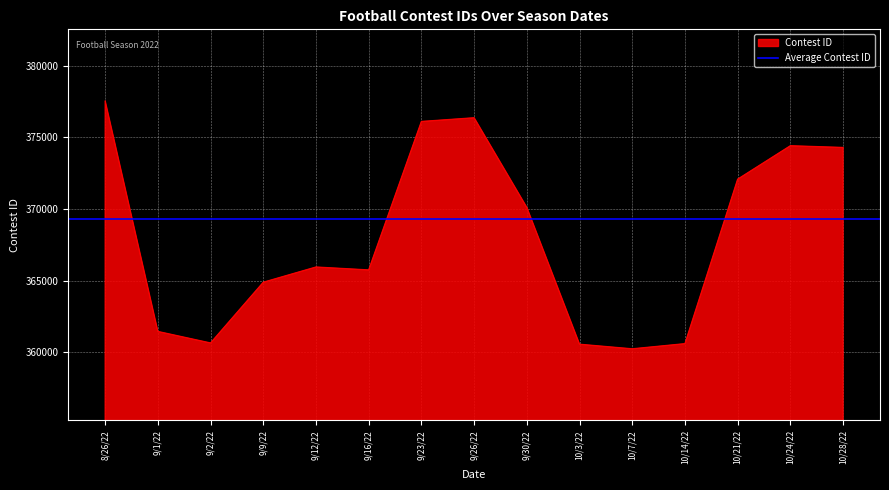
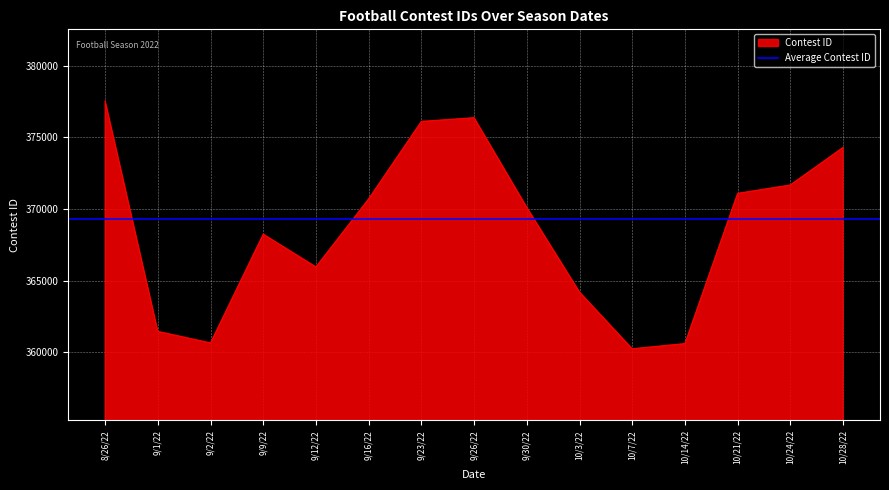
  {
    "8/26/22": 377500,
    "9/1/22": 361500,
    "9/2/22": 360700,
-   "9/9/22": 364900,
+   "9/9/22": 368200,
    "9/12/22": 366000,
-   "9/16/22": 365800,
+   "9/16/22": 370700,
    "9/23/22": 376100,
    "9/26/22": 376400,
    "9/30/22": 370100,
-   "10/3/22": 360600,
+   "10/3/22": 364200,
    "10/7/22": 360200,
    "10/14/22": 360600,
-   "10/21/22": 372100,
-   "10/24/22": 374400,
+   "10/21/22": 371100,
+   "10/24/22": 371700,
    "10/28/22": 374300
  }
